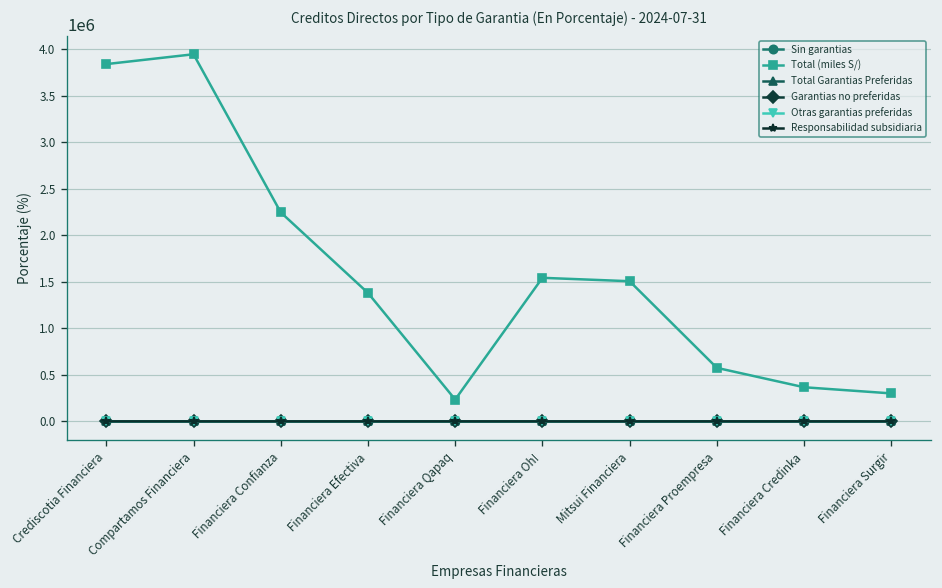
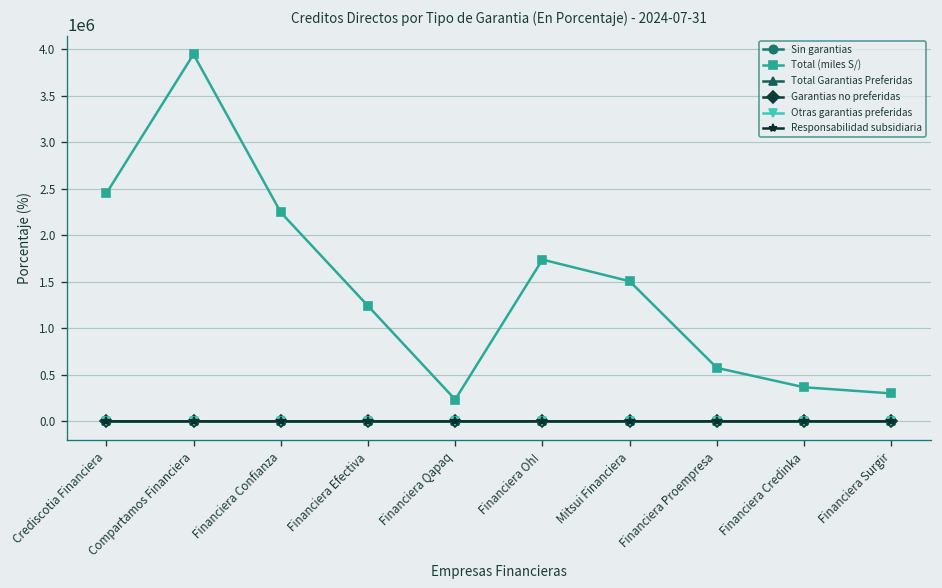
  {
    "Responsabilidad subsidiaria": {
      "Crediscotia Financiera": 0,
      "Compartamos Financiera": 0,
      "Financiera Confianza": 0,
      "Financiera Efectiva": 0,
      "Financiera Qapaq": 0,
      "Financiera Oh!": 0,
      "Mitsui Financiera": 0,
      "Financiera Proempresa": 0,
      "Financiera Credinka": 0,
      "Financiera Surgir": 0
    },
    "Total (miles S/)": {
-     "Crediscotia Financiera": 3800000,
+     "Crediscotia Financiera": 2400000,
      "Compartamos Financiera": 3900000,
      "Financiera Confianza": 2200000,
-     "Financiera Efectiva": 1400000,
+     "Financiera Efectiva": 1200000,
      "Financiera Qapaq": 200000,
-     "Financiera Oh!": 1500000,
+     "Financiera Oh!": 1700000,
      "Mitsui Financiera": 1500000,
      "Financiera Proempresa": 600000,
      "Financiera Credinka": 400000,
      "Financiera Surgir": 300000
    }
  }
